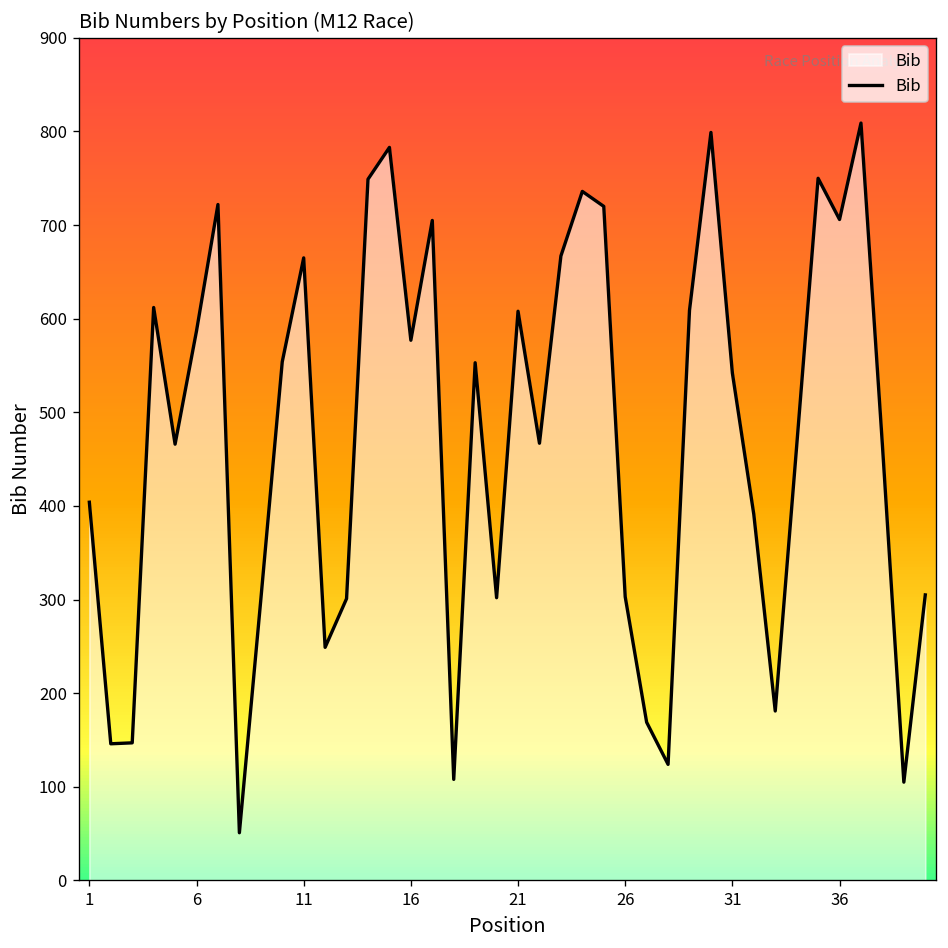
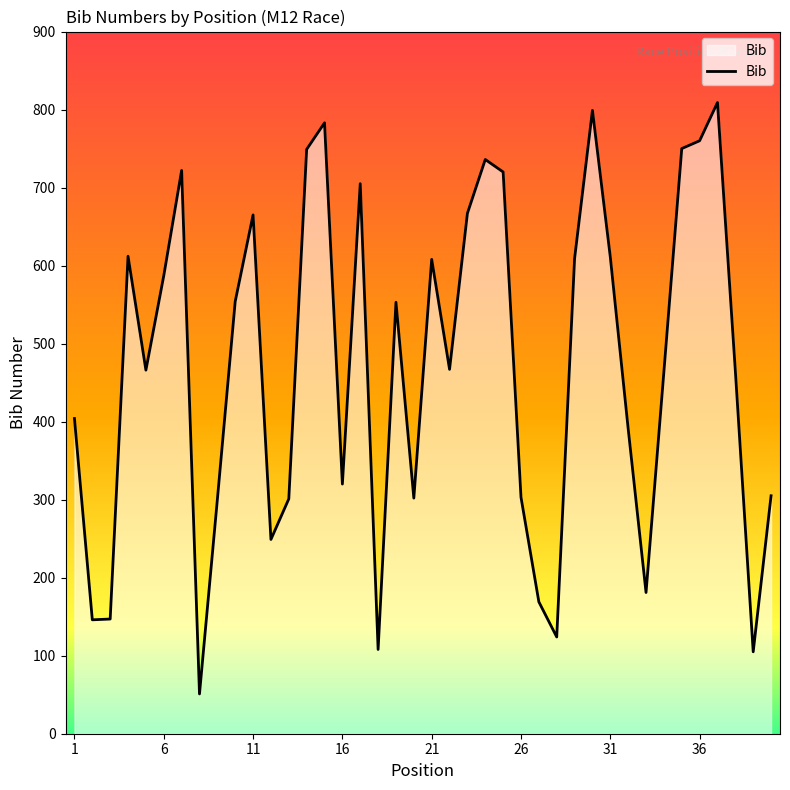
  {
    "1": 400,
    "6": 590,
    "11": 670,
-   "16": 580,
+   "16": 320,
    "21": 610,
    "26": 300,
-   "31": 540,
-   "36": 710
+   "31": 610,
+   "36": 760
  }
